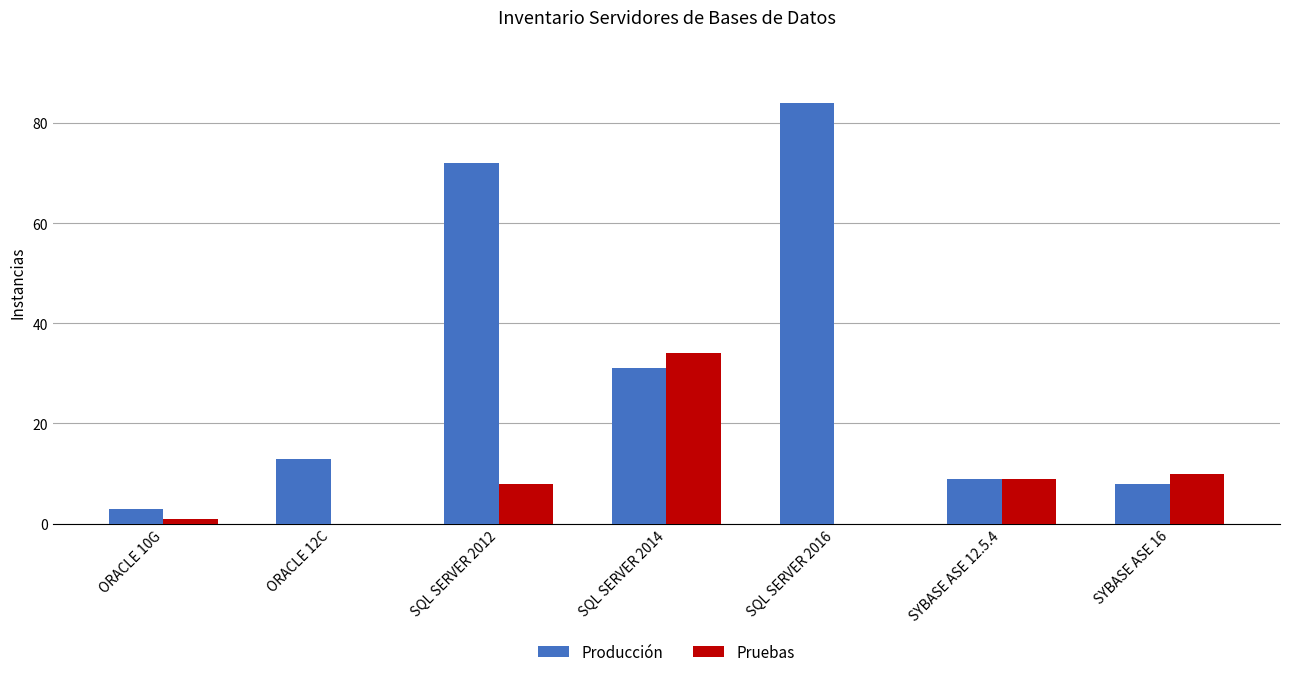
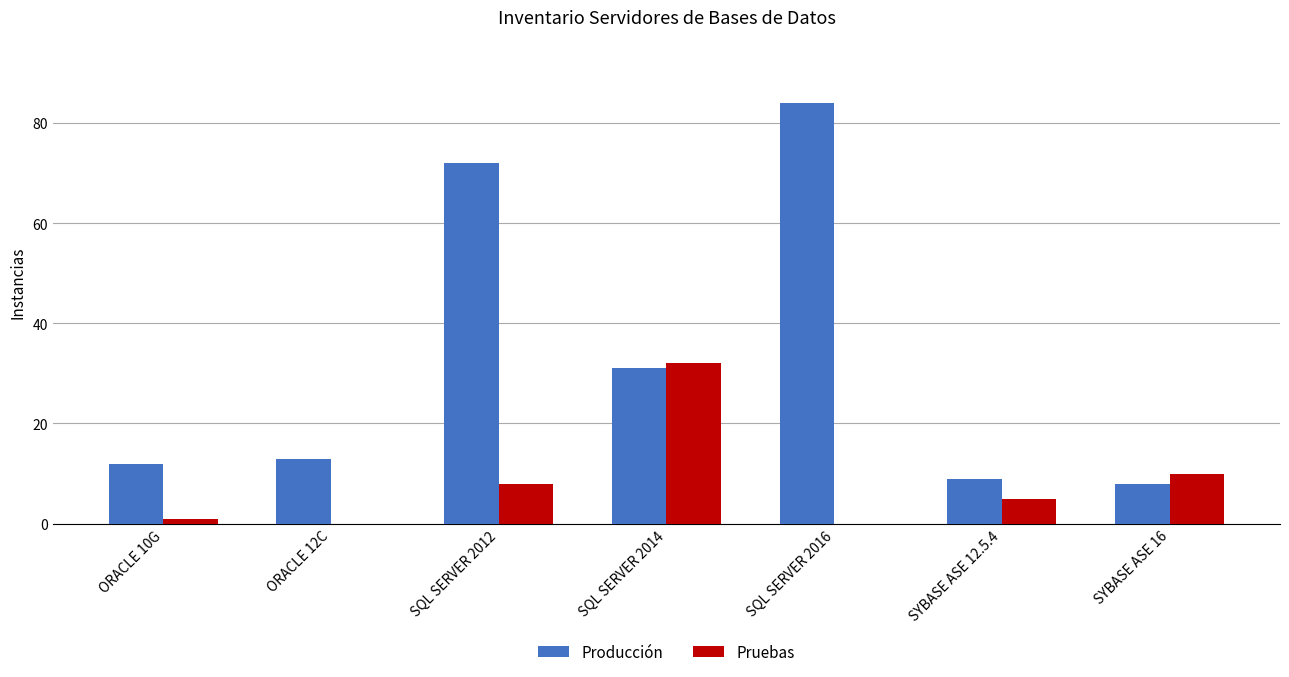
  {
    "Producción": {
-     "ORACLE 10G": 3,
+     "ORACLE 10G": 12,
      "ORACLE 12C": 13,
      "SQL SERVER 2012": 72,
      "SQL SERVER 2014": 31,
      "SQL SERVER 2016": 84,
      "SYBASE ASE 12.5.4": 9,
      "SYBASE ASE 16": 8
    },
    "Pruebas": {
      "ORACLE 10G": 1,
      "ORACLE 12C": 0,
      "SQL SERVER 2012": 8,
-     "SQL SERVER 2014": 34,
+     "SQL SERVER 2014": 32,
      "SQL SERVER 2016": 0,
-     "SYBASE ASE 12.5.4": 9,
+     "SYBASE ASE 12.5.4": 5,
      "SYBASE ASE 16": 10
    }
  }
